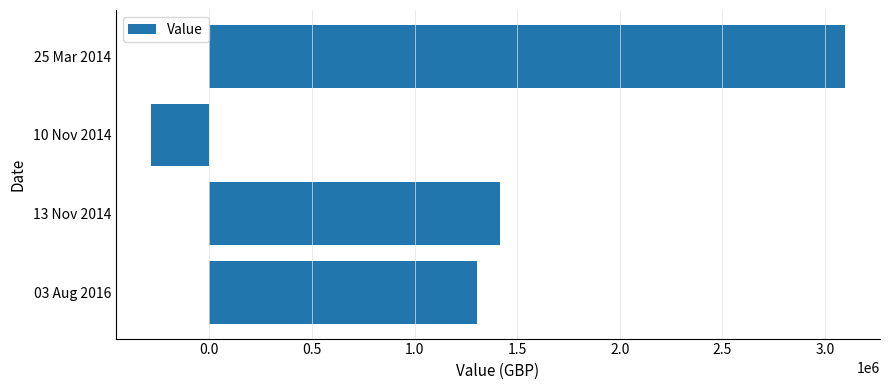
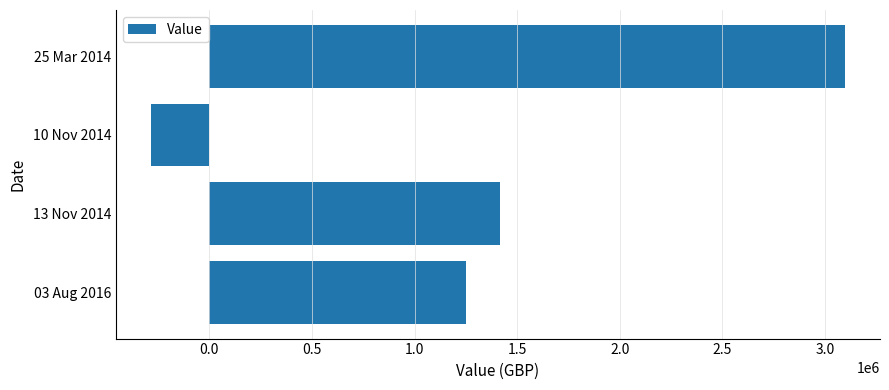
  {
    "25 Mar 2014": 3100000,
    "10 Nov 2014": -290000,
    "13 Nov 2014": 1420000,
-   "03 Aug 2016": 1310000
+   "03 Aug 2016": 1250000
  }
